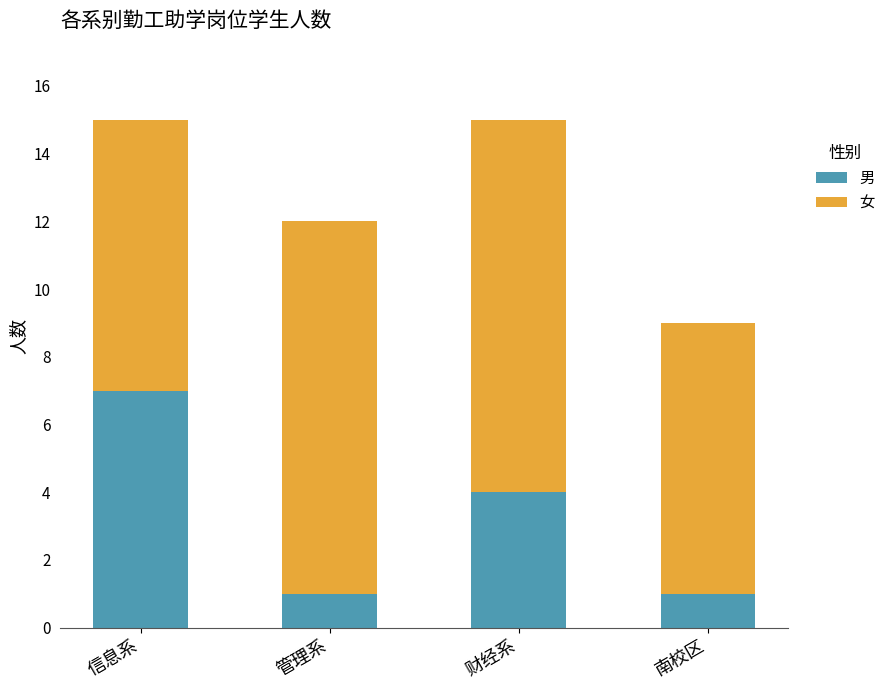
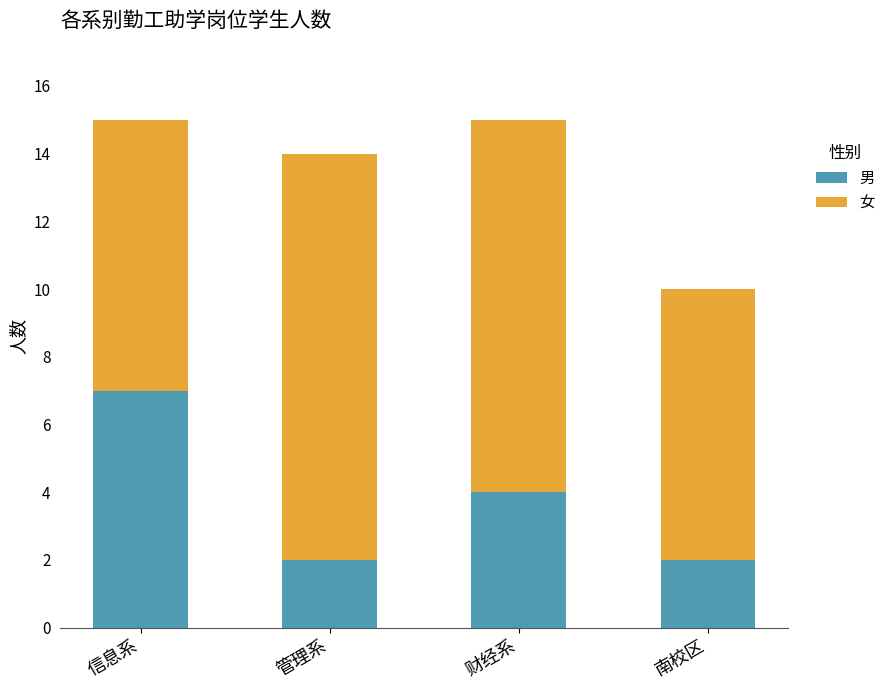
  {
    "男": {
      "信息系": 7,
-     "管理系": 1,
+     "管理系": 2,
      "财经系": 4,
-     "南校区": 1
+     "南校区": 2
    },
    "女": {
      "信息系": 8,
-     "管理系": 11,
+     "管理系": 12,
      "财经系": 11,
      "南校区": 8
    }
  }
